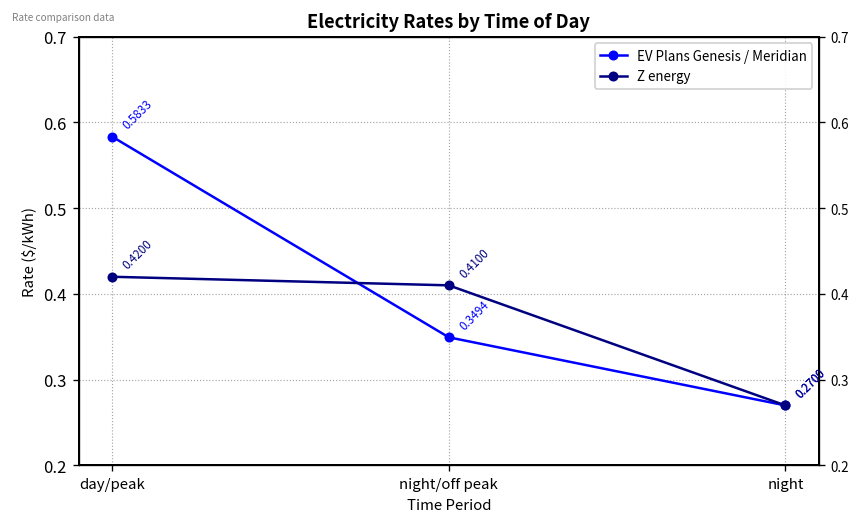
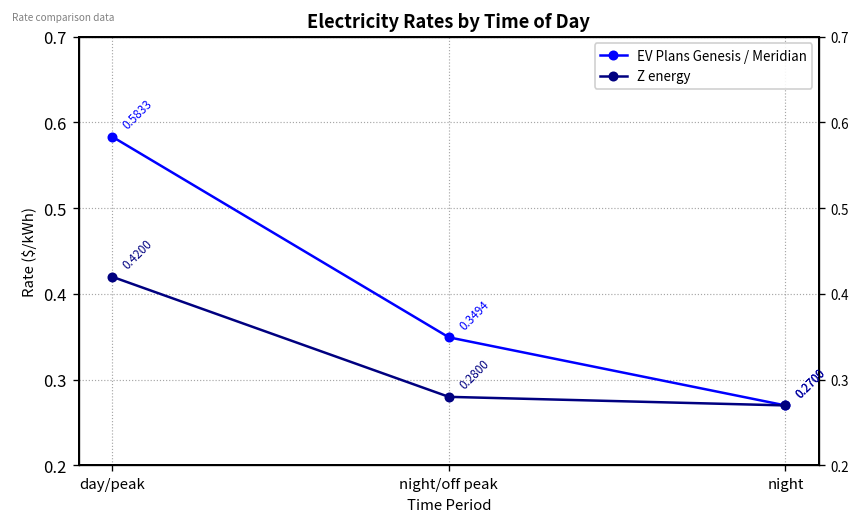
  {
    "EV Plans Genesis / Meridian": {
      "day/peak": 0.5833,
      "night/off peak": 0.3494
    },
    "Z energy": {
      "day/peak": 0.4200,
-     "night/off peak": 0.4100
+     "night/off peak": 0.2800
    }
  }
